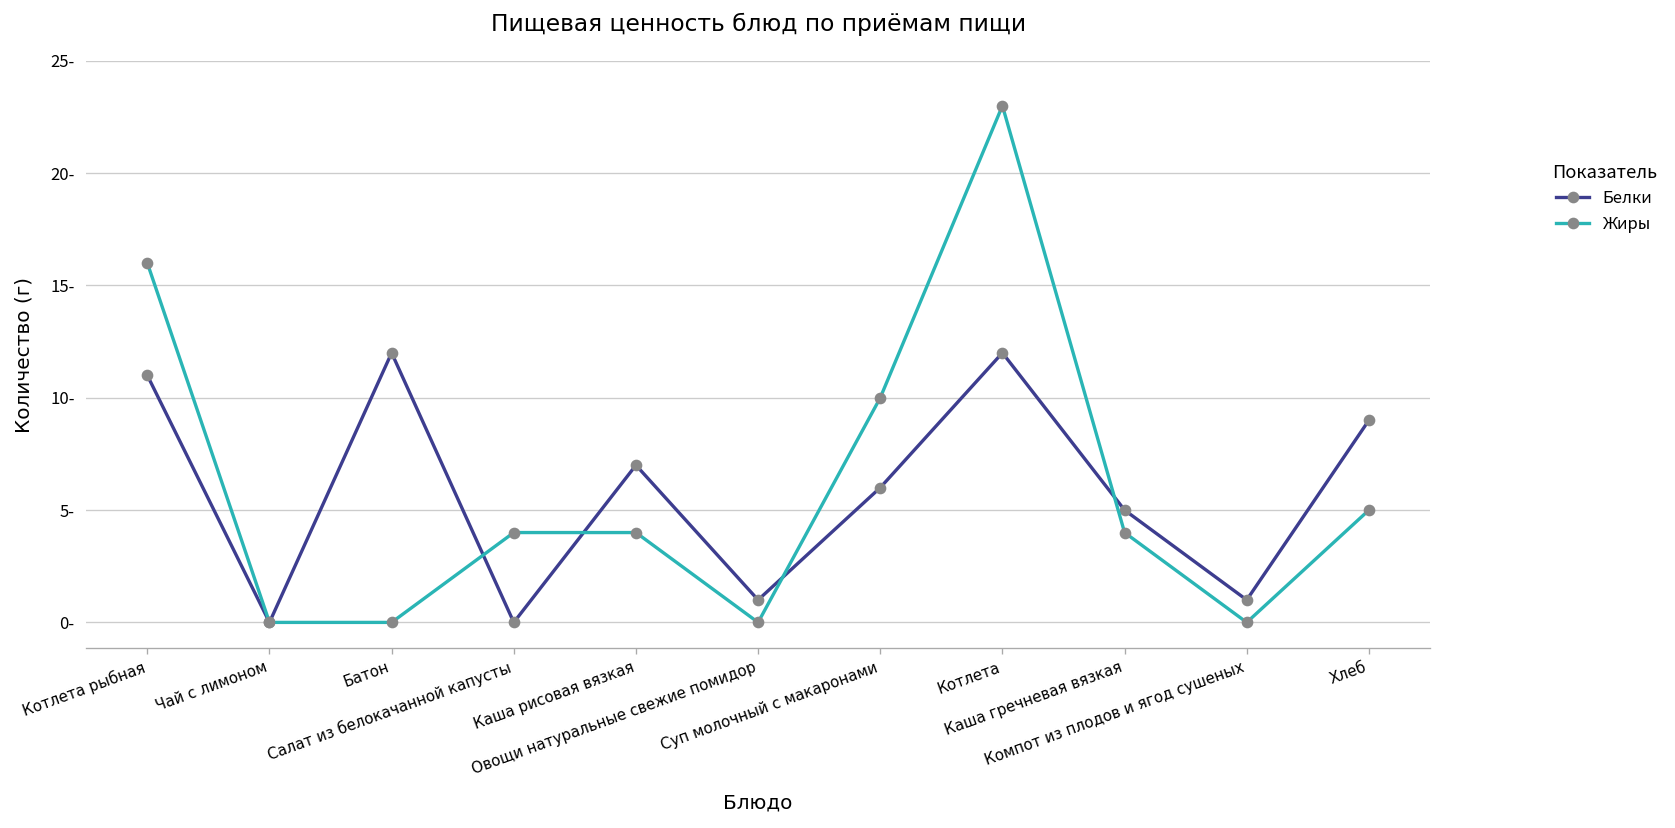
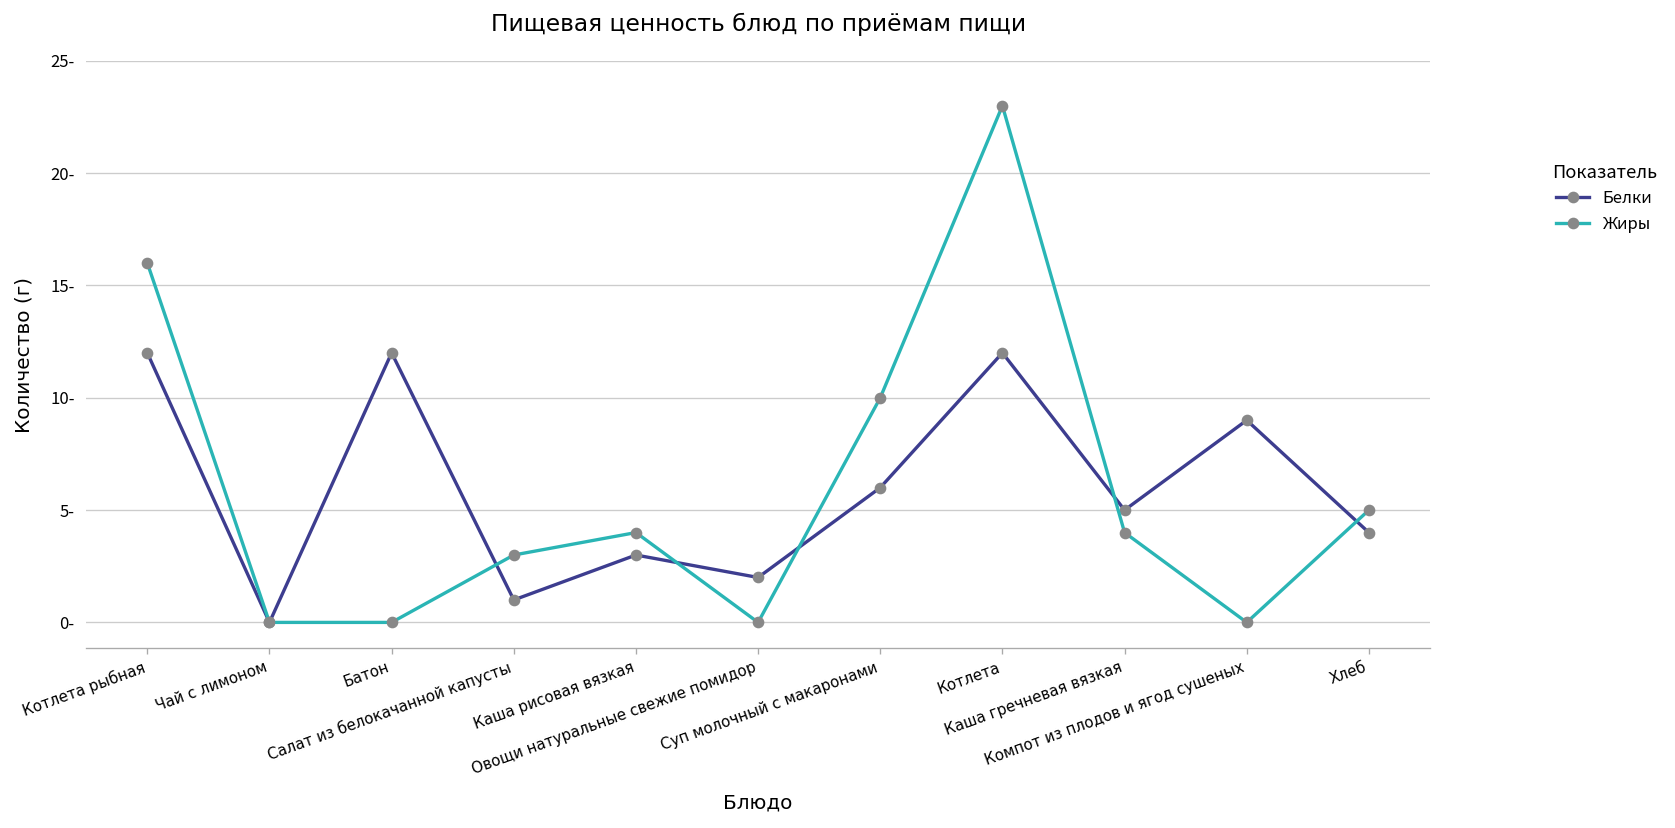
  {
    "Белки": {
-     "Котлета рыбная": "11-",
+     "Котлета рыбная": "12-",
      "Батон": "12-",
-     "Салат из белокачанной капусты": "0-",
-     "Каша рисовая вязкая": "7-",
-     "Овощи натуральные свежие помидор": "1-",
+     "Салат из белокачанной капусты": "1-",
+     "Каша рисовая вязкая": "3-",
+     "Овощи натуральные свежие помидор": "2-",
      "Суп молочный с макаронами": "6-",
      "Котлета": "12-",
      "Каша гречневая вязкая": "5-",
-     "Компот из плодов и ягод сушеных": "1-",
-     "Хлеб": "9-"
+     "Компот из плодов и ягод сушеных": "9-",
+     "Хлеб": "4-"
    },
    "Жиры": {
      "Котлета рыбная": "16-",
      "Батон": "0-",
-     "Салат из белокачанной капусты": "4-",
+     "Салат из белокачанной капусты": "3-",
      "Каша рисовая вязкая": "4-",
      "Овощи натуральные свежие помидор": "0-",
      "Суп молочный с макаронами": "10-",
      "Котлета": "23-",
      "Каша гречневая вязкая": "4-",
      "Компот из плодов и ягод сушеных": "0-",
      "Хлеб": "5-"
    }
  }
